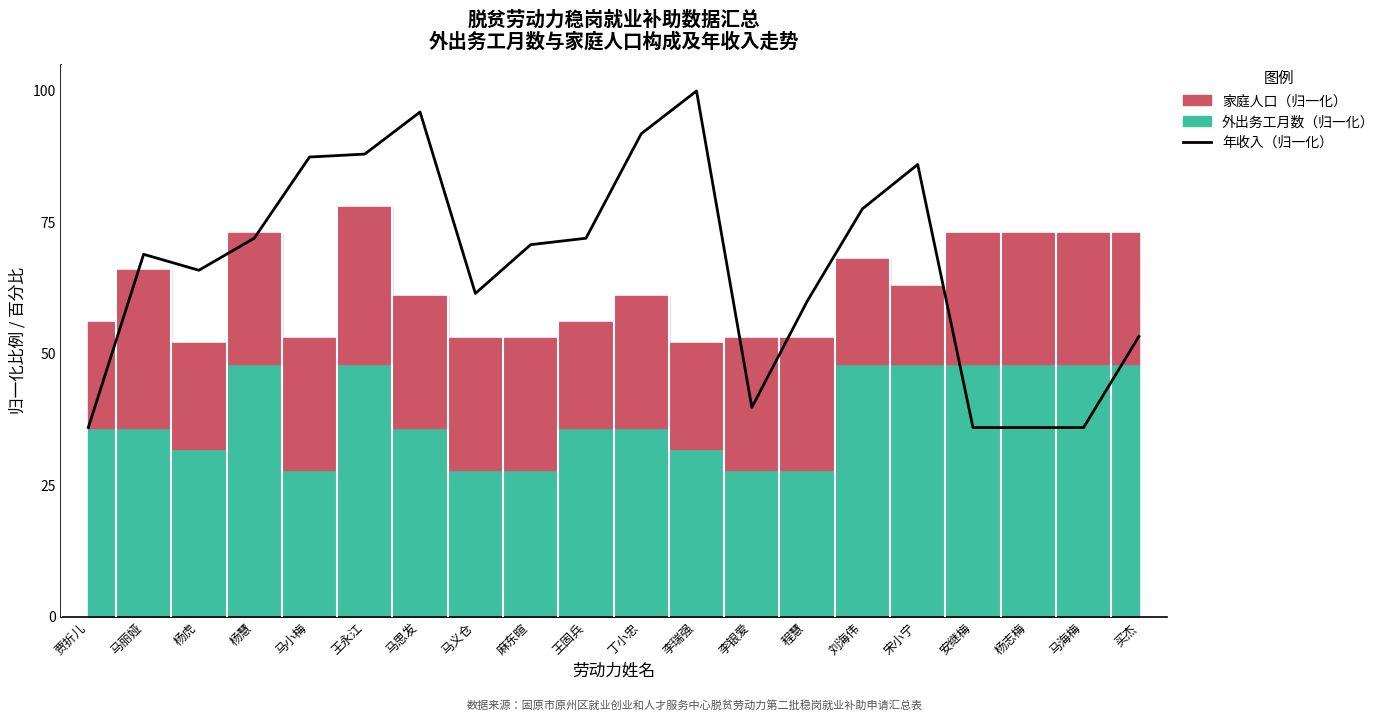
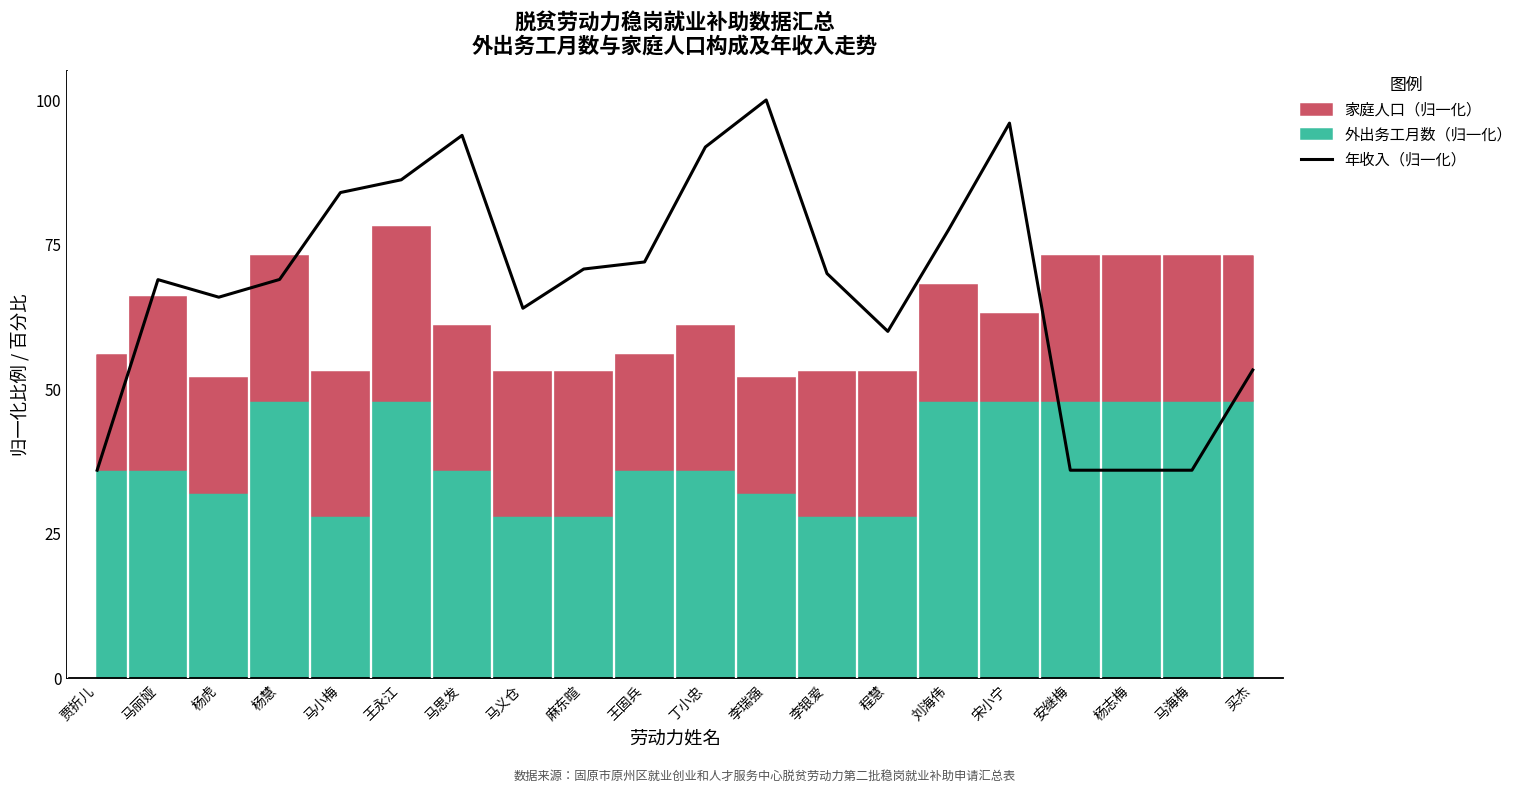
  {
    "年收入（归一化）": {
      "马丽娅": 69,
      "杨虎": 66,
-     "杨慧": 72,
-     "马小梅": 87,
-     "王永江": 88,
-     "马思发": 96,
-     "马义仓": 62,
+     "杨慧": 69,
+     "马小梅": 84,
+     "王永江": 86,
+     "马思发": 94,
+     "马义仓": 64,
      "麻东暄": 71,
      "王固兵": 72,
      "丁小忠": 92,
      "李瑞强": 100,
-     "李银爱": 40,
+     "李银爱": 70,
      "程慧": 60,
      "刘海伟": 78,
-     "宋小宁": 86,
+     "宋小宁": 96,
      "安继梅": 36,
      "杨志梅": 36,
      "马海梅": 36,
      "买杰": 53
    }
  }
